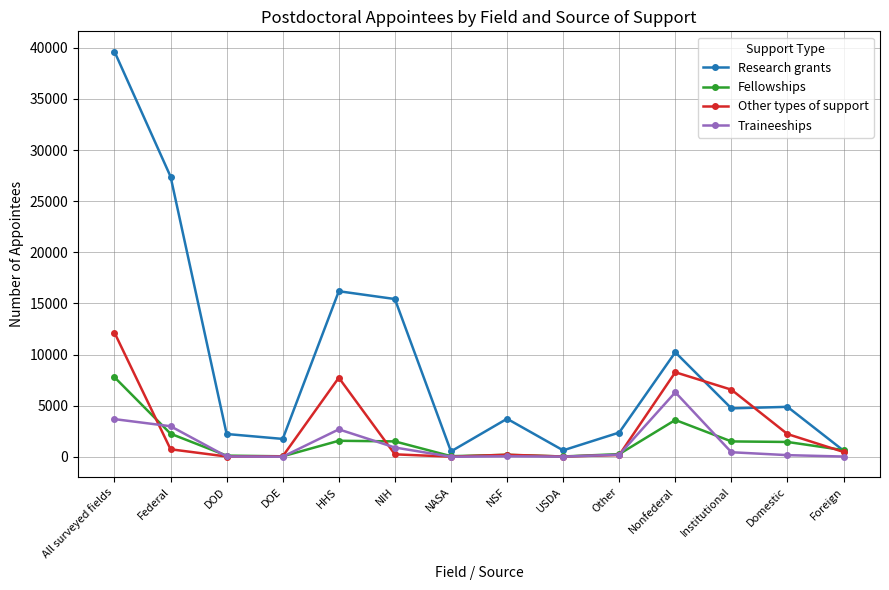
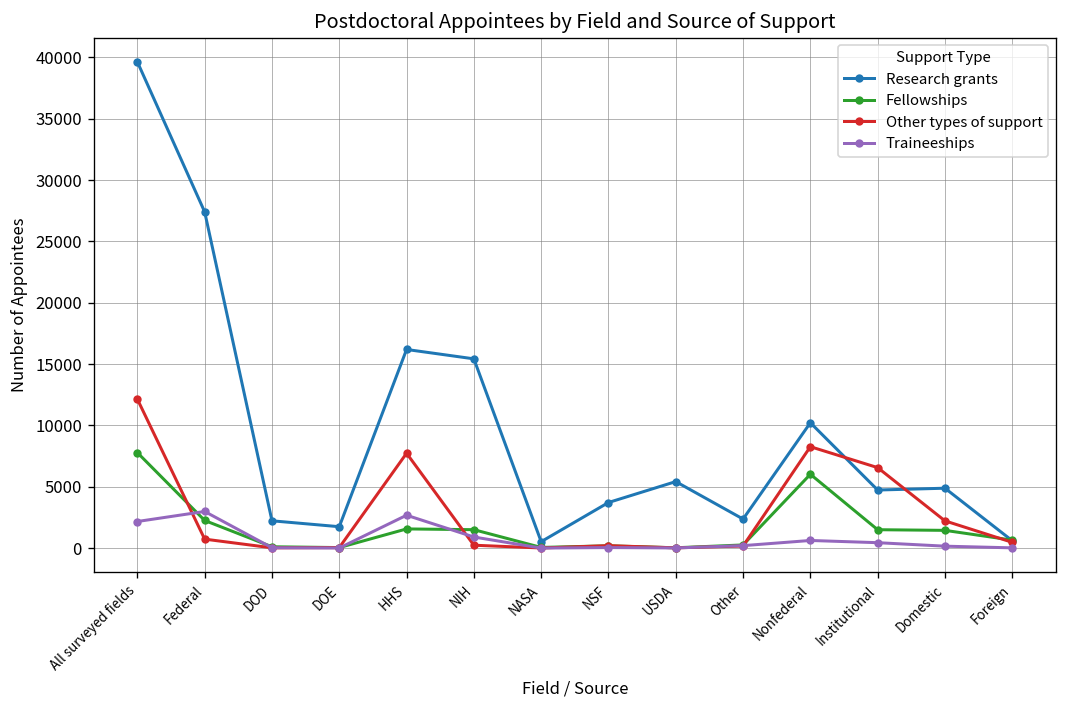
  {
    "Research grants": {
      "All surveyed fields": 39600,
      "Federal": 27400,
      "DOD": 2200,
      "DOE": 1700,
      "HHS": 16200,
      "NIH": 15400,
      "NASA": 500,
      "NSF": 3700,
-     "USDA": 600,
+     "USDA": 5400,
      "Other": 2400,
      "Nonfederal": 10200,
      "Institutional": 4700,
      "Domestic": 4900
    },
    "Fellowships": {
      "All surveyed fields": 7800,
      "Federal": 2300,
      "HHS": 1600,
      "NIH": 1500,
-     "Nonfederal": 3600,
+     "Nonfederal": 6000,
      "Institutional": 1500,
      "Domestic": 1400
    },
    "Other types of support": {
      "All surveyed fields": 12100,
      "Federal": 700,
      "HHS": 7700,
      "NIH": 200,
      "Nonfederal": 8300,
      "Institutional": 6600,
      "Domestic": 2200
    },
    "Traineeships": {
-     "All surveyed fields": 3700,
+     "All surveyed fields": 2200,
      "Federal": 3000,
      "HHS": 2700,
      "NIH": 900,
-     "Nonfederal": 6300,
+     "Nonfederal": 600,
      "Institutional": 400,
      "Domestic": 200,
      "Foreign": 0
    }
  }
